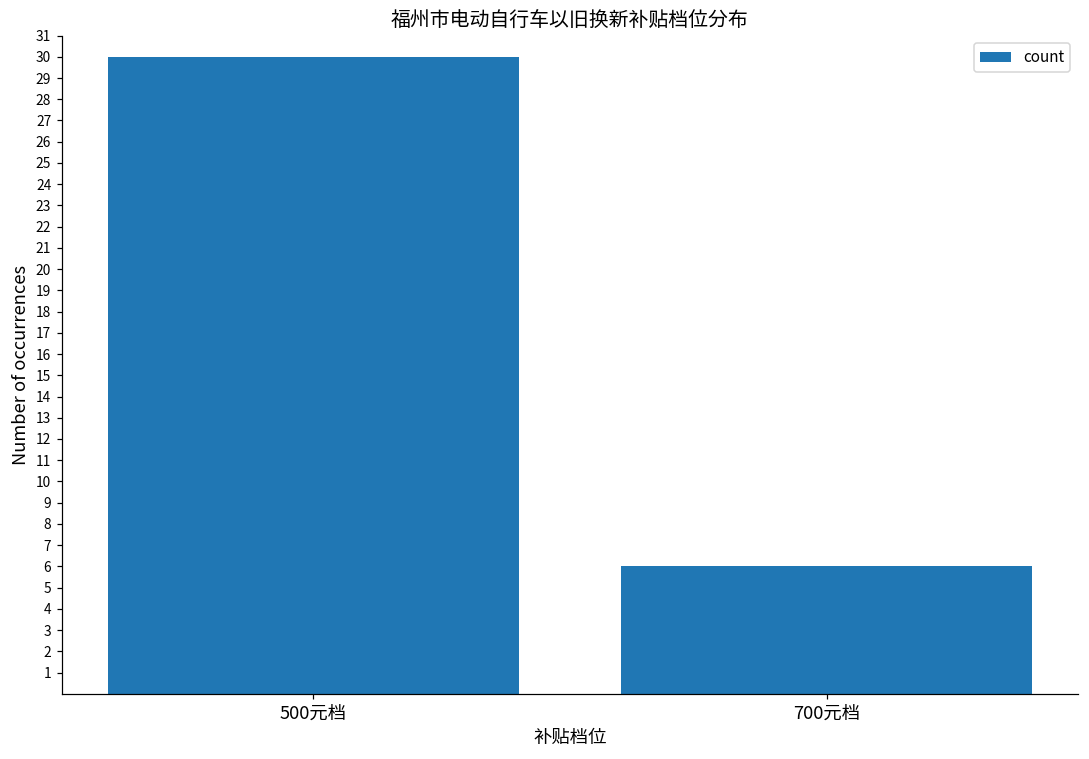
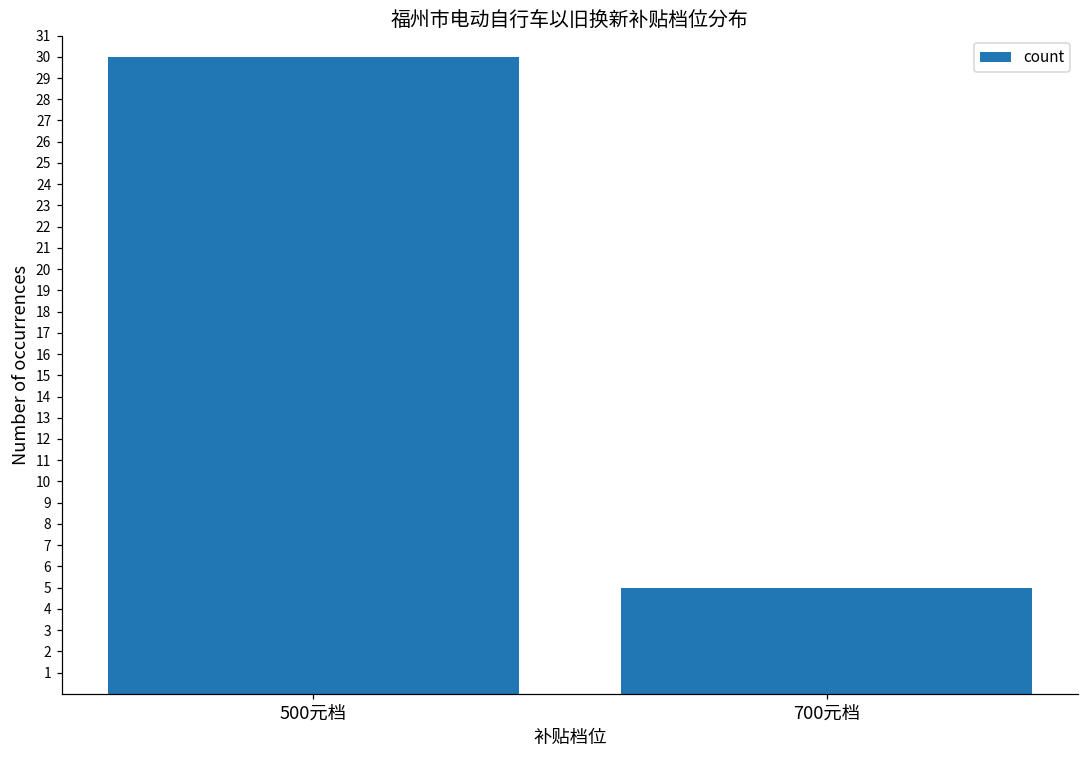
  {
    "500元档": 30,
-   "700元档": 6
+   "700元档": 5
  }
